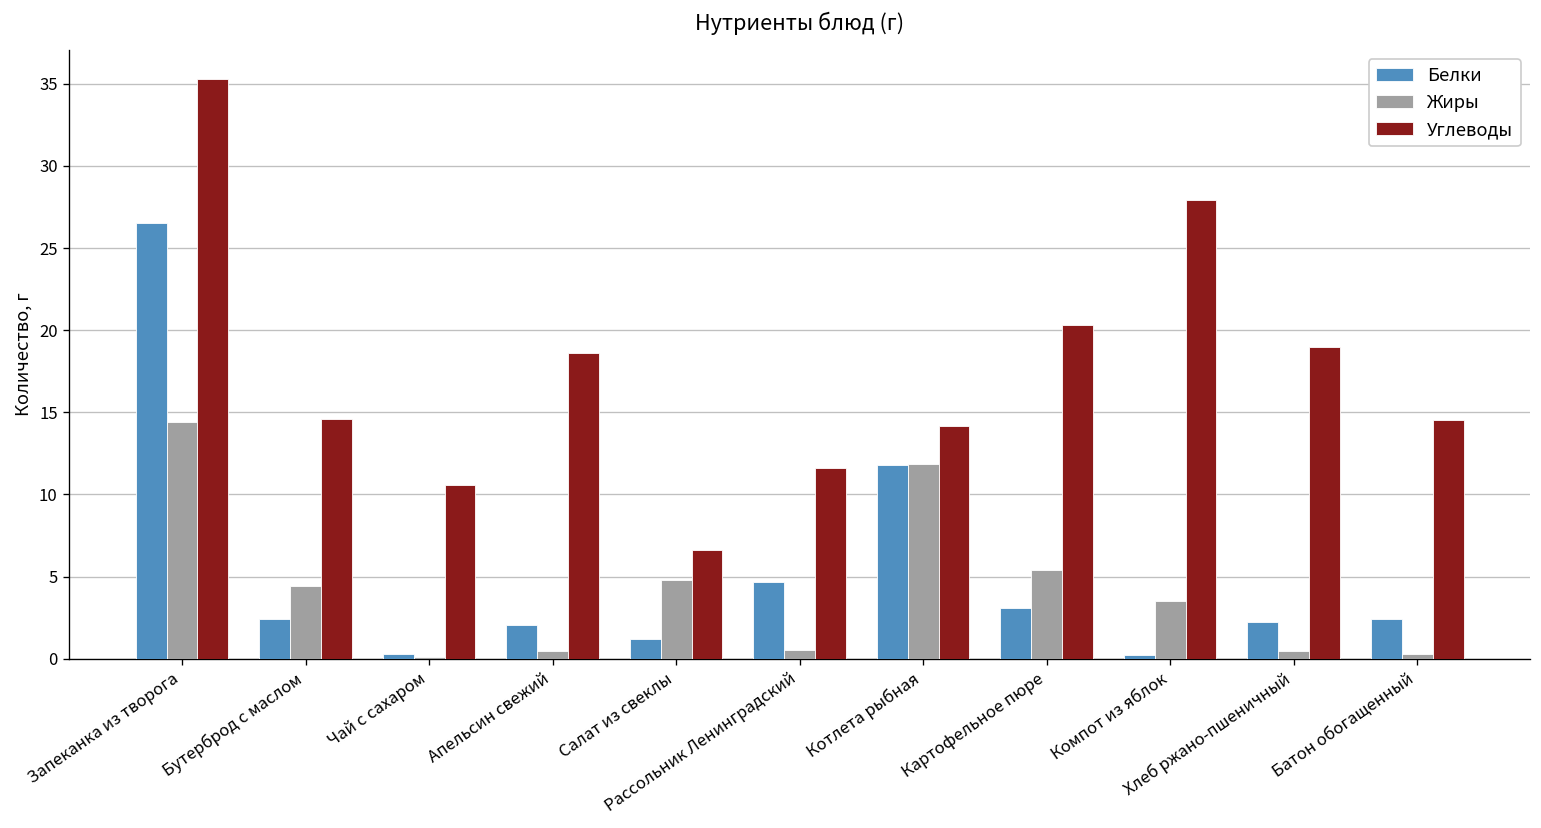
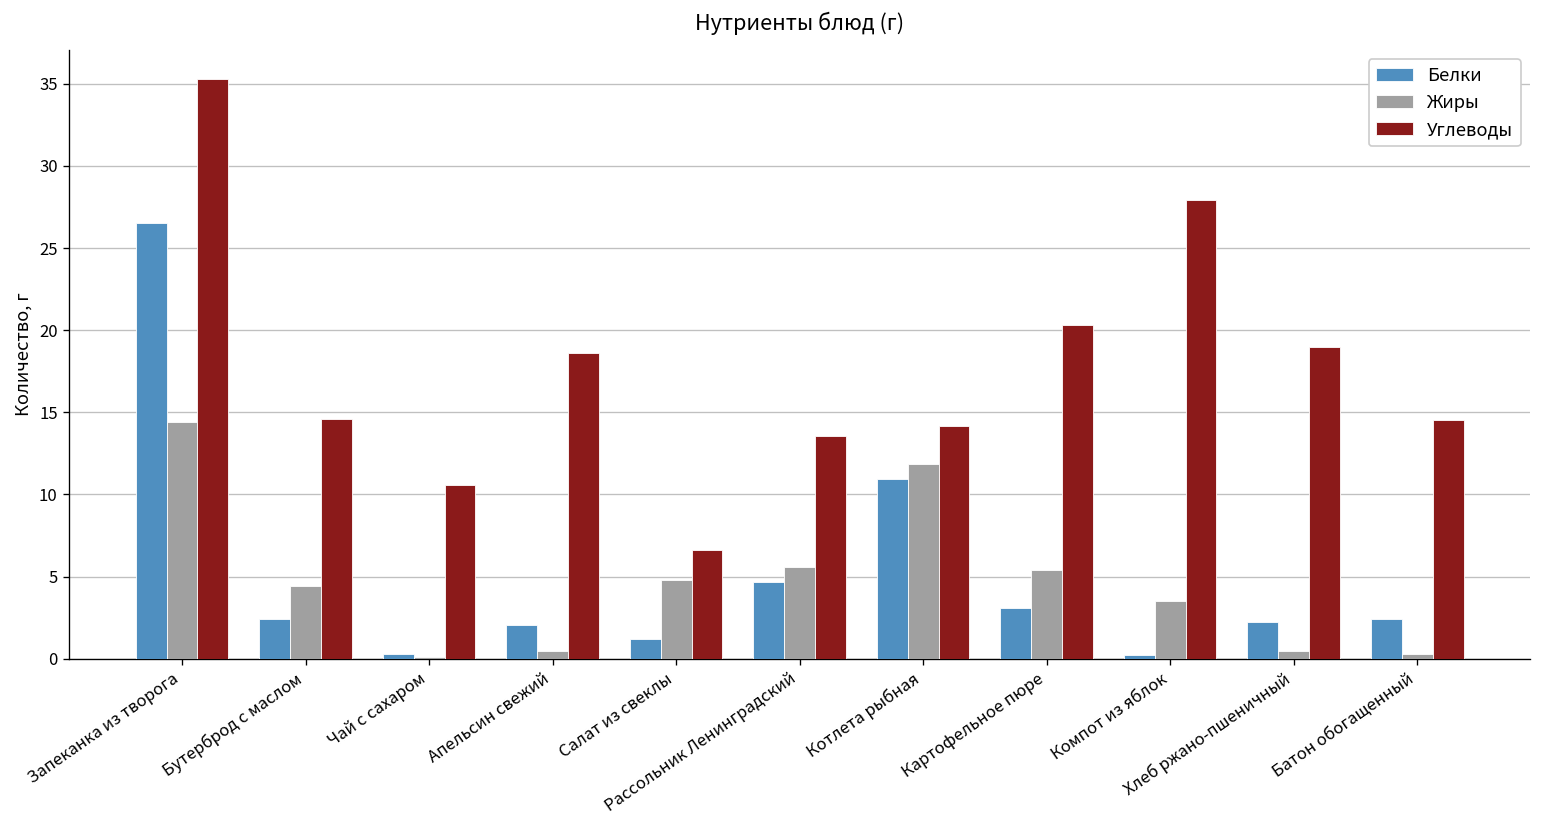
  {
    "Белки": {
      "Запеканка из творога": 26.5,
      "Бутерброд с маслом": 2.4,
      "Чай с сахаром": 0.3,
      "Апельсин свежий": 2.1,
      "Салат из свеклы": 1.2,
      "Рассольник Ленинградский": 4.7,
-     "Котлета рыбная": 11.8,
+     "Котлета рыбная": 11.0,
      "Картофельное пюре": 3.1,
      "Компот из яблок": 0.2,
      "Хлеб ржано-пшеничный": 2.2,
      "Батон обогащенный": 2.4
    },
    "Жиры": {
      "Запеканка из творога": 14.4,
      "Бутерброд с маслом": 4.4,
      "Апельсин свежий": 0.5,
      "Салат из свеклы": 4.8,
-     "Рассольник Ленинградский": 0.6,
+     "Рассольник Ленинградский": 5.6,
      "Котлета рыбная": 11.8,
      "Картофельное пюре": 5.4,
      "Компот из яблок": 3.5,
      "Хлеб ржано-пшеничный": 0.4,
      "Батон обогащенный": 0.3
    },
    "Углеводы": {
      "Запеканка из творога": 35.3,
      "Бутерброд с маслом": 14.6,
      "Чай с сахаром": 10.6,
      "Апельсин свежий": 18.6,
      "Салат из свеклы": 6.6,
-     "Рассольник Ленинградский": 11.6,
+     "Рассольник Ленинградский": 13.6,
      "Котлета рыбная": 14.1,
      "Картофельное пюре": 20.3,
      "Компот из яблок": 27.9,
      "Хлеб ржано-пшеничный": 19.0,
      "Батон обогащенный": 14.6
    }
  }
